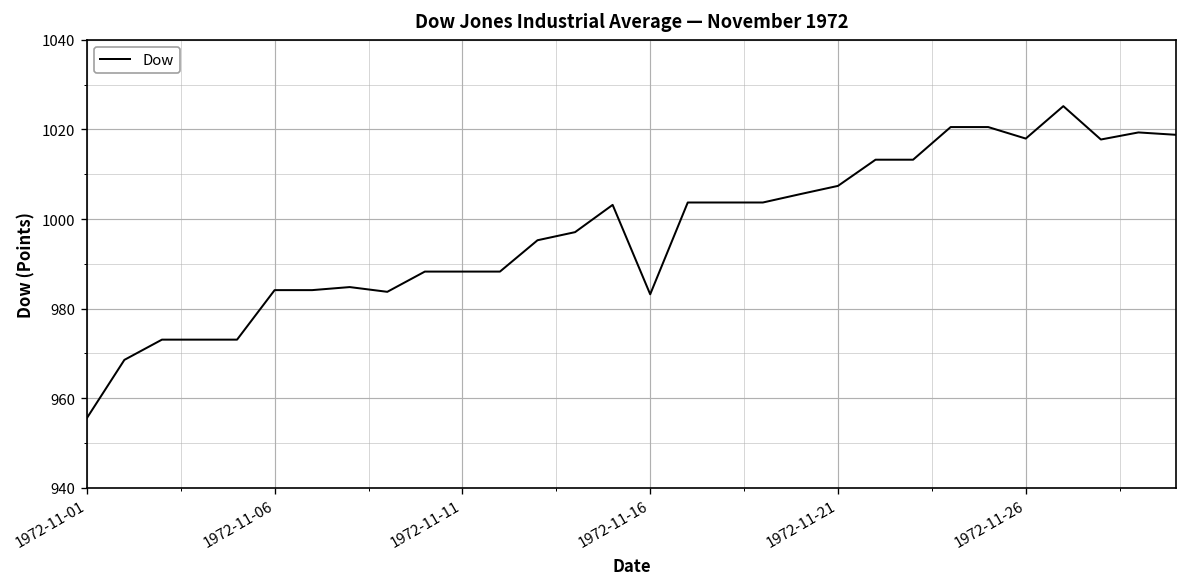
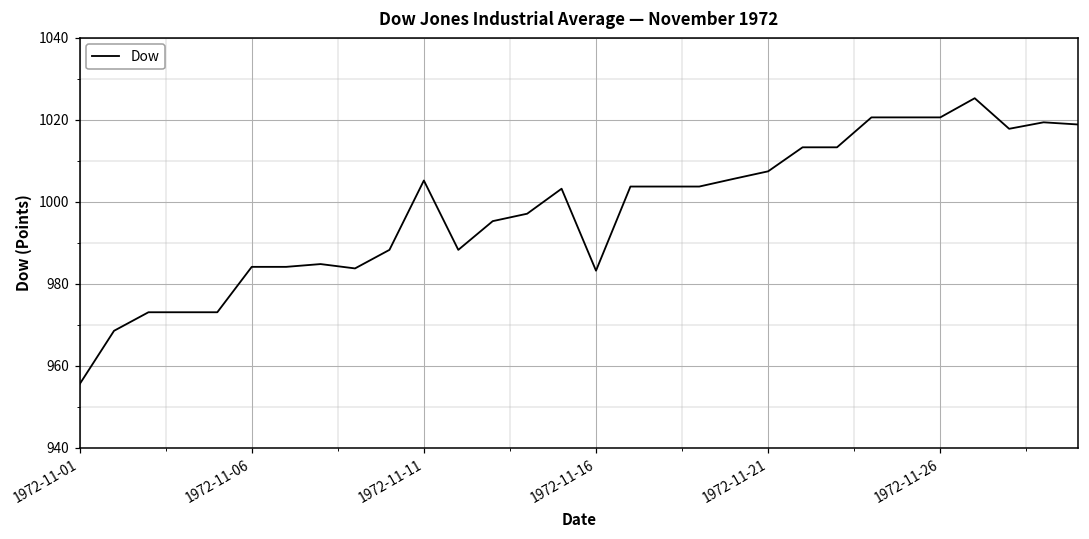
  {
    "1972-11-01": 956,
    "1972-11-06": 984,
-   "1972-11-11": 988,
+   "1972-11-11": 1005,
    "1972-11-16": 983,
    "1972-11-21": 1007,
-   "1972-11-26": 1018
+   "1972-11-26": 1021
  }
